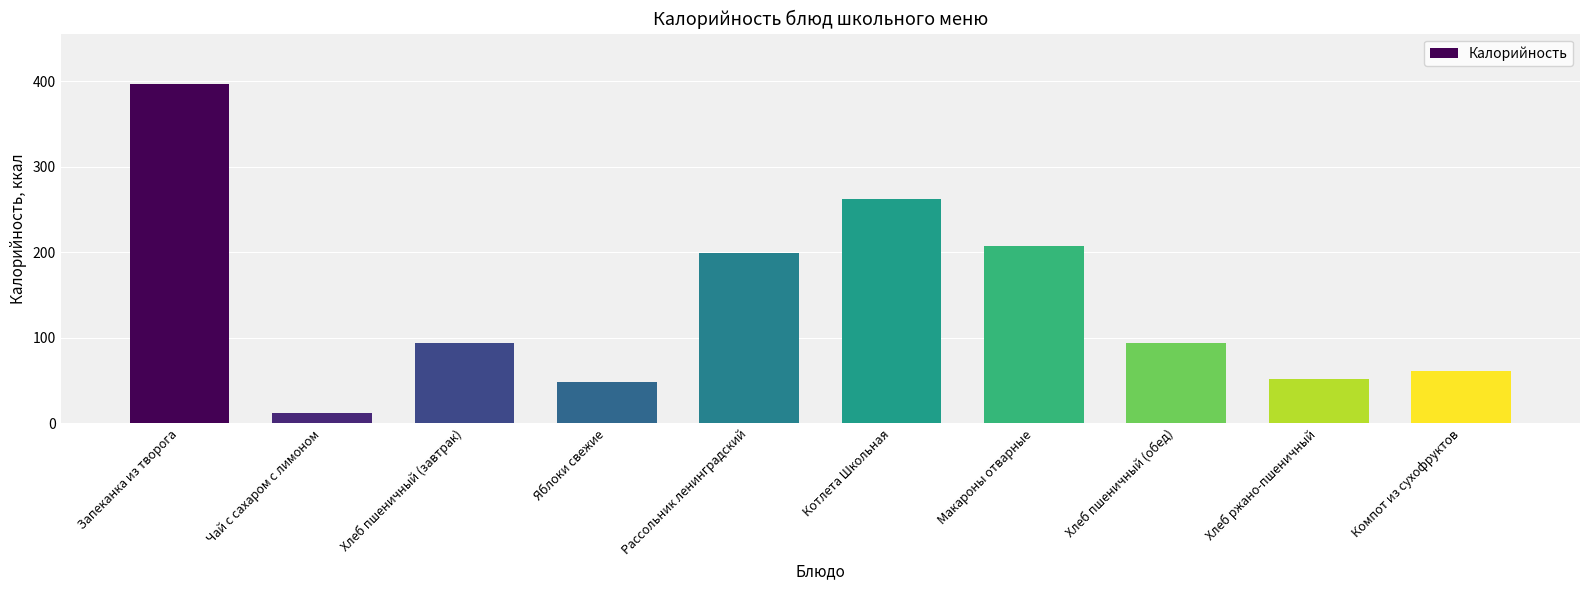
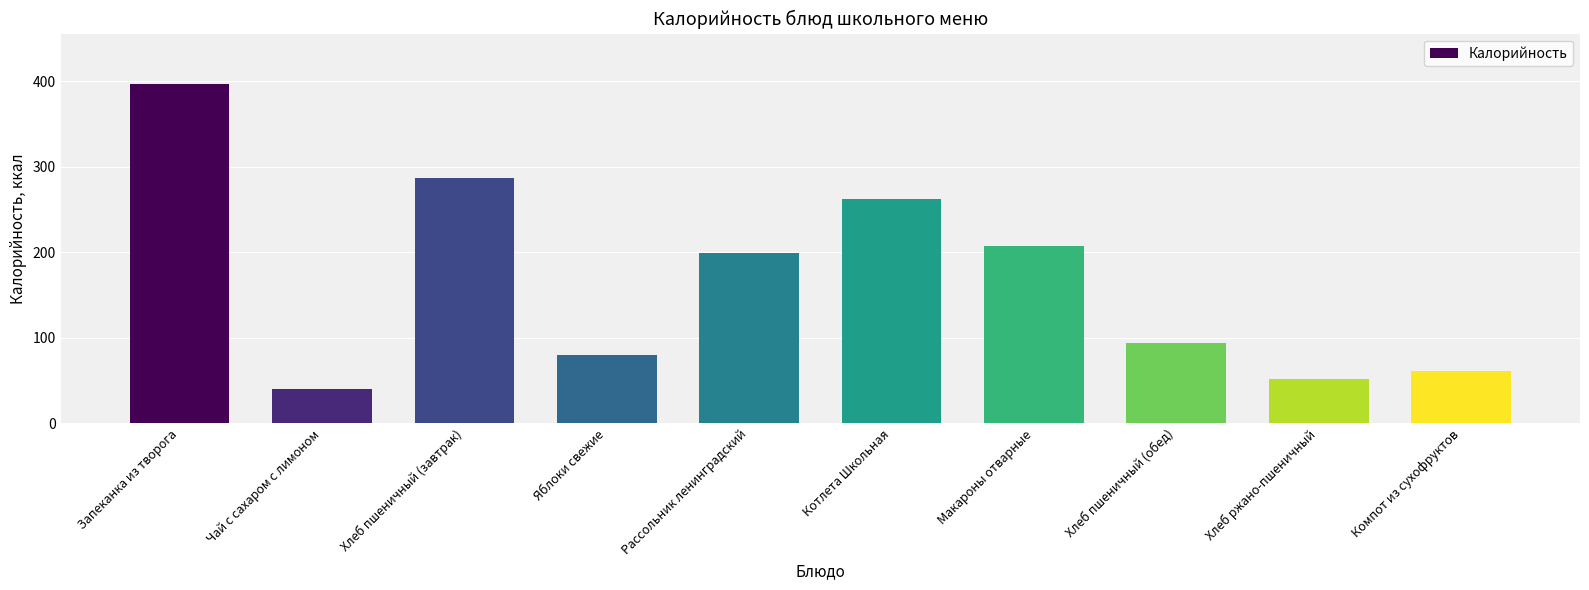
  {
    "Запеканка из творога": 400,
-   "Чай с сахаром с лимоном": 10,
-   "Хлеб пшеничный (завтрак)": 90,
-   "Яблоки свежие": 50,
+   "Чай с сахаром с лимоном": 40,
+   "Хлеб пшеничный (завтрак)": 290,
+   "Яблоки свежие": 80,
    "Рассольник ленинградский": 200,
    "Котлета Школьная": 260,
    "Макароны отварные": 210,
    "Хлеб пшеничный (обед)": 90,
    "Хлеб ржано-пшеничный": 50,
    "Компот из сухофруктов": 60
  }
